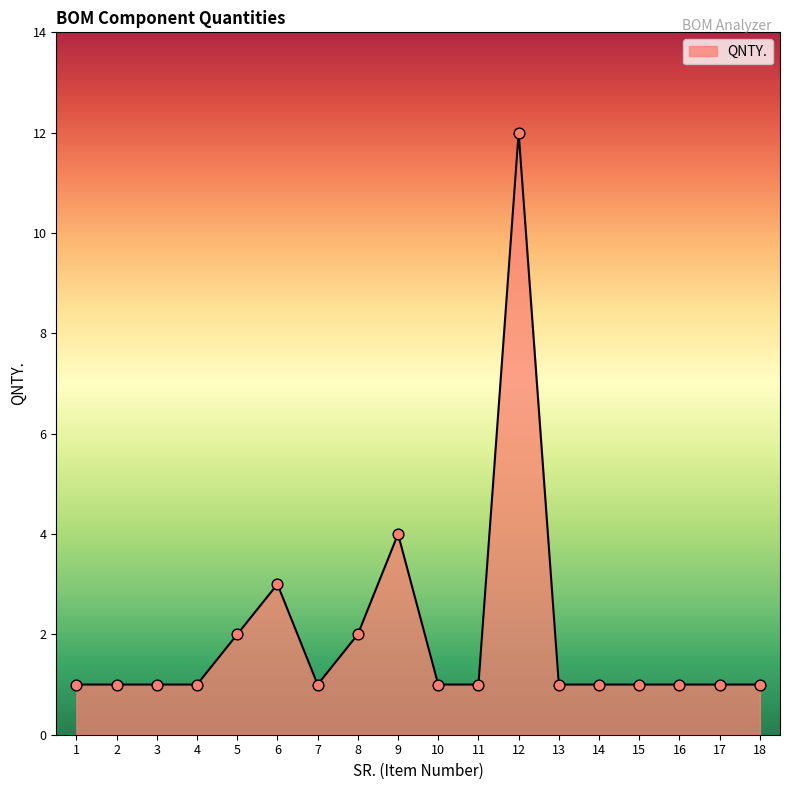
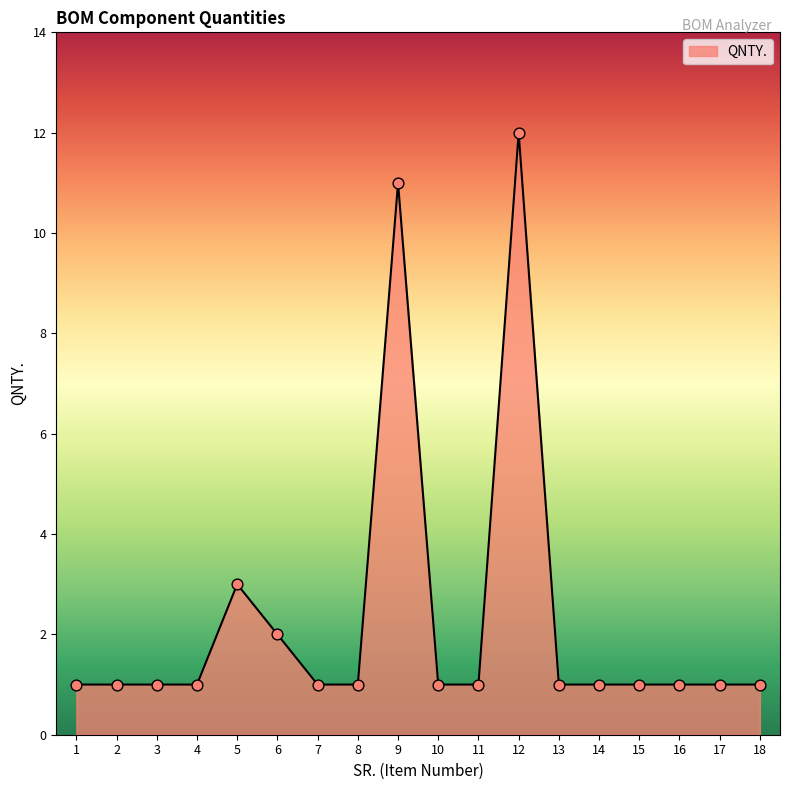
  {
    "1": 1,
    "2": 1,
    "3": 1,
    "4": 1,
-   "5": 2,
-   "6": 3,
+   "5": 3,
+   "6": 2,
    "7": 1,
-   "8": 2,
-   "9": 4,
+   "8": 1,
+   "9": 11,
    "10": 1,
    "11": 1,
    "12": 12,
    "13": 1,
    "14": 1,
    "15": 1,
    "16": 1,
    "17": 1,
    "18": 1
  }
